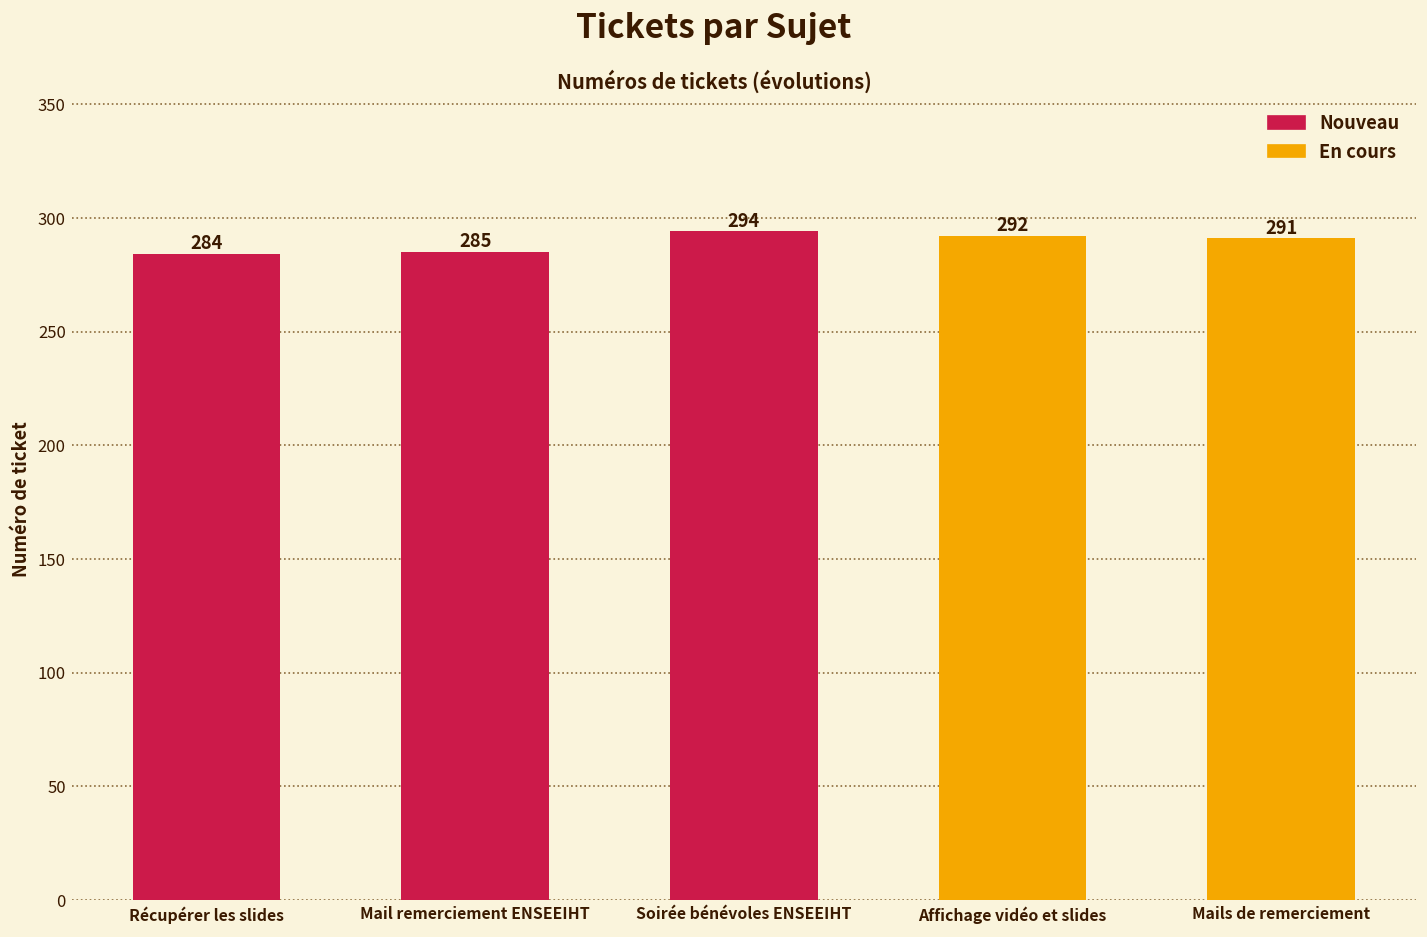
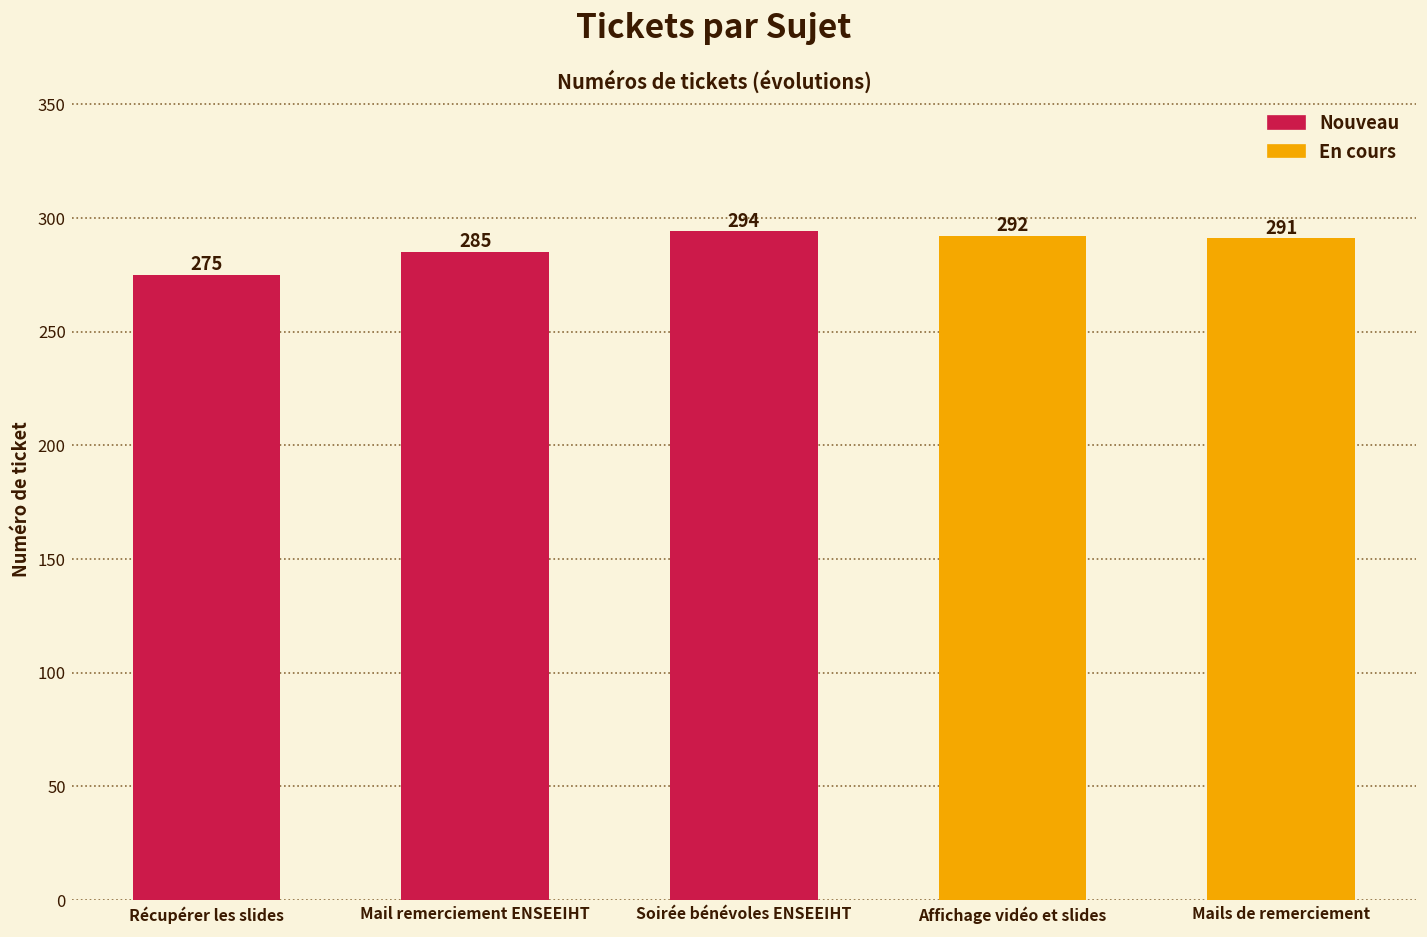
  {
-   "Récupérer les slides": 284,
+   "Récupérer les slides": 275,
    "Mail remerciement ENSEEIHT": 285,
    "Soirée bénévoles ENSEEIHT": 294,
    "Affichage vidéo et slides": 292,
    "Mails de remerciement": 291
  }
